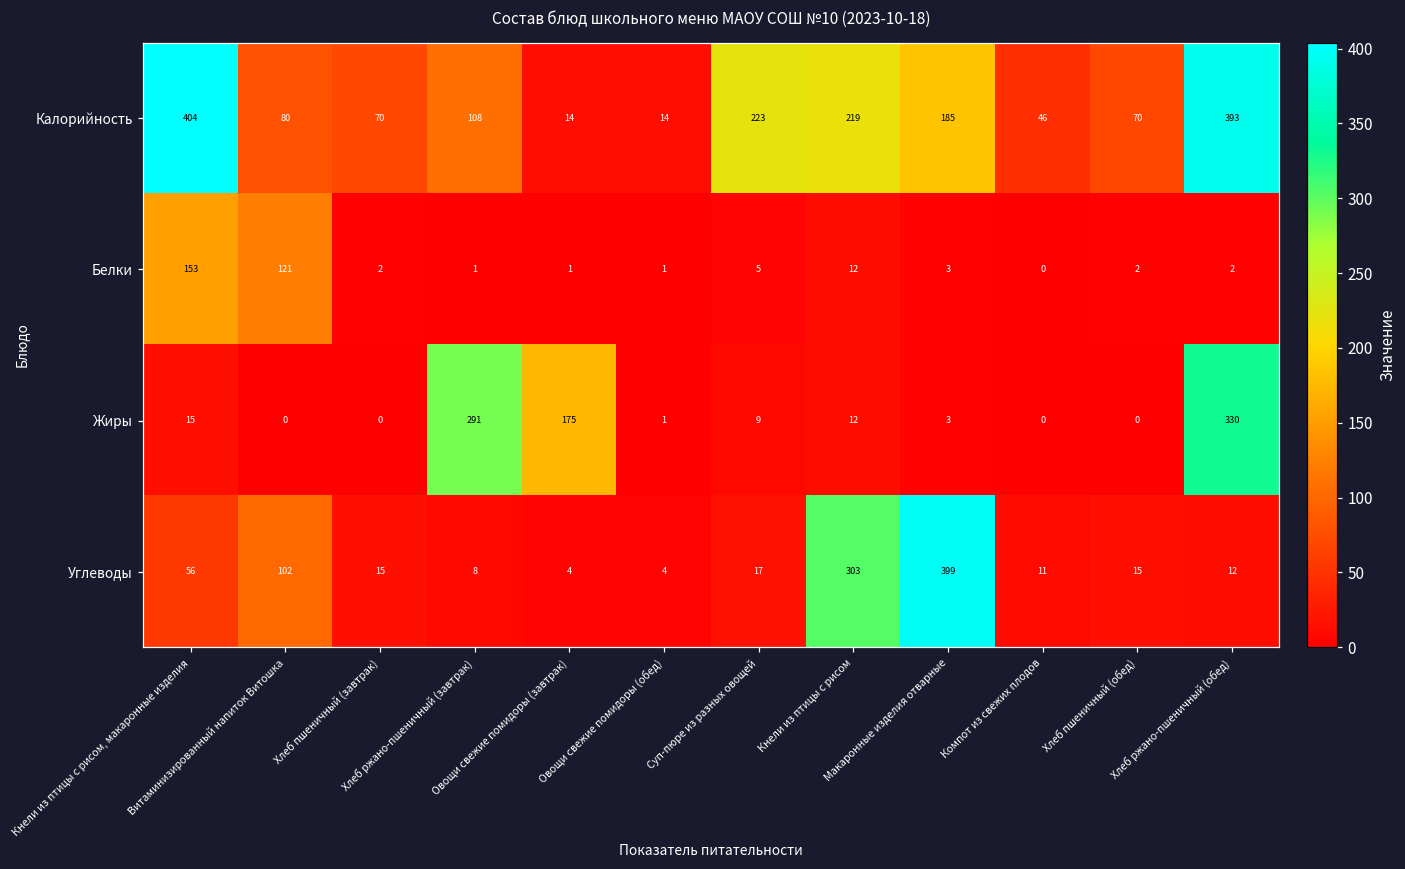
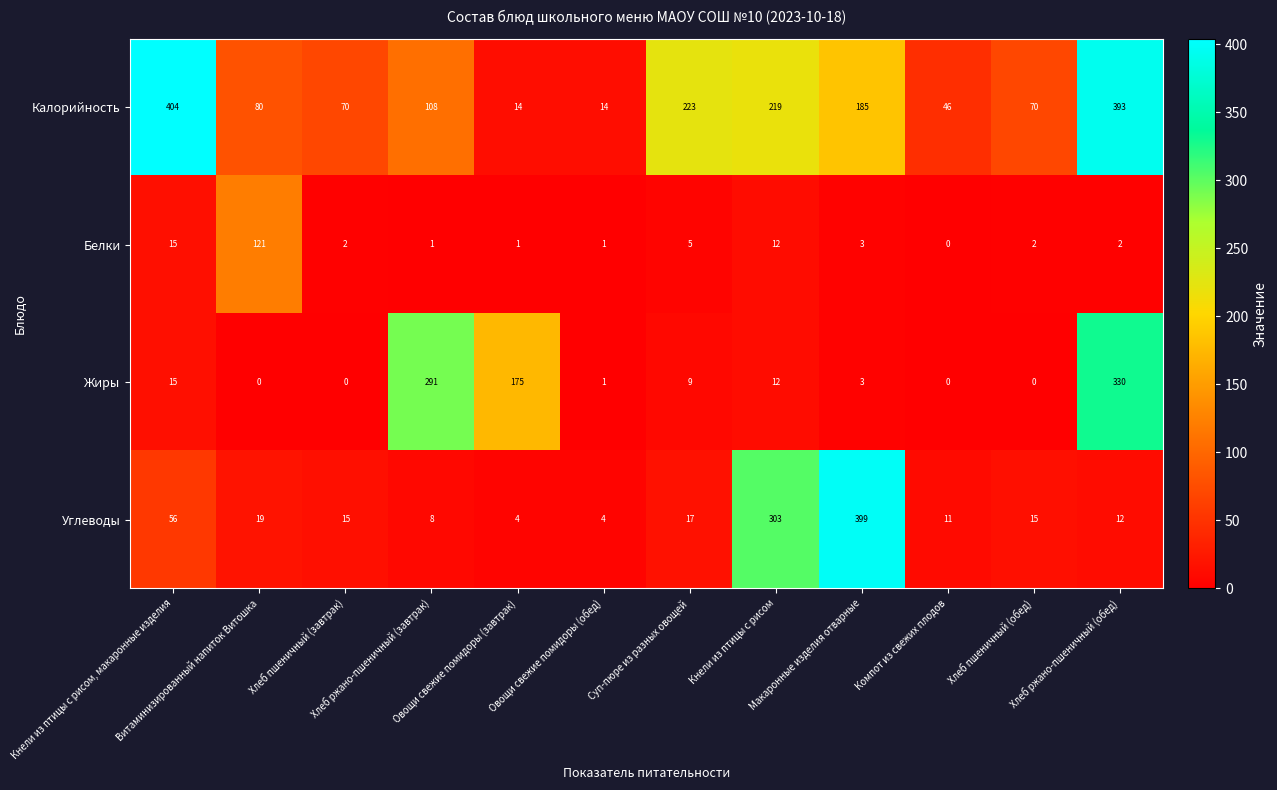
  {
    "Калорийность": {
      "Кнели из птицы с рисом, макаронные изделия": 404,
      "Витаминизированный напиток Витошка": 80,
      "Хлеб пшеничный (завтрак)": 70,
      "Хлеб ржано-пшеничный (завтрак)": 108,
      "Овощи свежие помидоры (завтрак)": 14,
      "Овощи свежие помидоры (обед)": 14,
      "Суп-пюре из разных овощей": 223,
      "Кнели из птицы с рисом": 219,
      "Макаронные изделия отварные": 185,
      "Компот из свежих плодов": 46,
      "Хлеб пшеничный (обед)": 70,
      "Хлеб ржано-пшеничный (обед)": 393
    },
    "Белки": {
-     "Кнели из птицы с рисом, макаронные изделия": 153,
+     "Кнели из птицы с рисом, макаронные изделия": 15,
      "Витаминизированный напиток Витошка": 121,
      "Хлеб пшеничный (завтрак)": 2,
      "Хлеб ржано-пшеничный (завтрак)": 1,
      "Овощи свежие помидоры (завтрак)": 1,
      "Овощи свежие помидоры (обед)": 1,
      "Суп-пюре из разных овощей": 5,
      "Кнели из птицы с рисом": 12,
      "Макаронные изделия отварные": 3,
      "Компот из свежих плодов": 0,
      "Хлеб пшеничный (обед)": 2,
      "Хлеб ржано-пшеничный (обед)": 2
    },
    "Жиры": {
      "Кнели из птицы с рисом, макаронные изделия": 15,
      "Витаминизированный напиток Витошка": 0,
      "Хлеб пшеничный (завтрак)": 0,
      "Хлеб ржано-пшеничный (завтрак)": 291,
      "Овощи свежие помидоры (завтрак)": 175,
      "Овощи свежие помидоры (обед)": 1,
      "Суп-пюре из разных овощей": 9,
      "Кнели из птицы с рисом": 12,
      "Макаронные изделия отварные": 3,
      "Компот из свежих плодов": 0,
      "Хлеб пшеничный (обед)": 0,
      "Хлеб ржано-пшеничный (обед)": 330
    },
    "Углеводы": {
      "Кнели из птицы с рисом, макаронные изделия": 56,
-     "Витаминизированный напиток Витошка": 102,
+     "Витаминизированный напиток Витошка": 19,
      "Хлеб пшеничный (завтрак)": 15,
      "Хлеб ржано-пшеничный (завтрак)": 8,
      "Овощи свежие помидоры (завтрак)": 4,
      "Овощи свежие помидоры (обед)": 4,
      "Суп-пюре из разных овощей": 17,
      "Кнели из птицы с рисом": 303,
      "Макаронные изделия отварные": 399,
      "Компот из свежих плодов": 11,
      "Хлеб пшеничный (обед)": 15,
      "Хлеб ржано-пшеничный (обед)": 12
    }
  }
